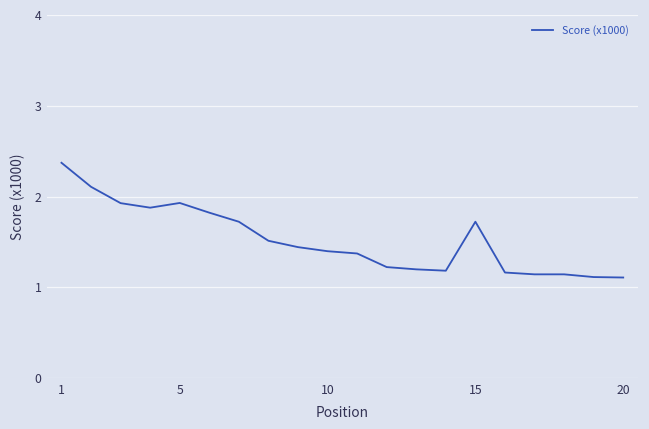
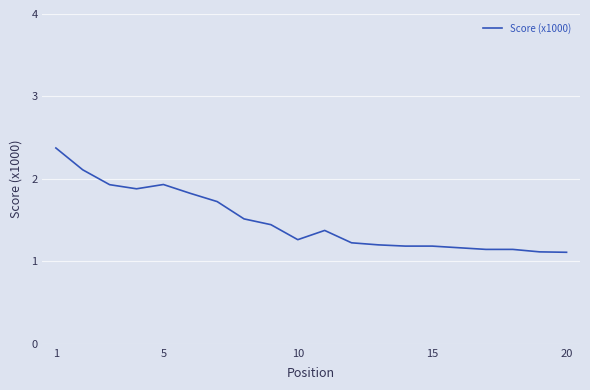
  {
    "1": 2.4,
    "5": 1.9,
-   "10": 1.4,
-   "15": 1.7,
+   "10": 1.3,
+   "15": 1.2,
    "20": 1.1
  }
